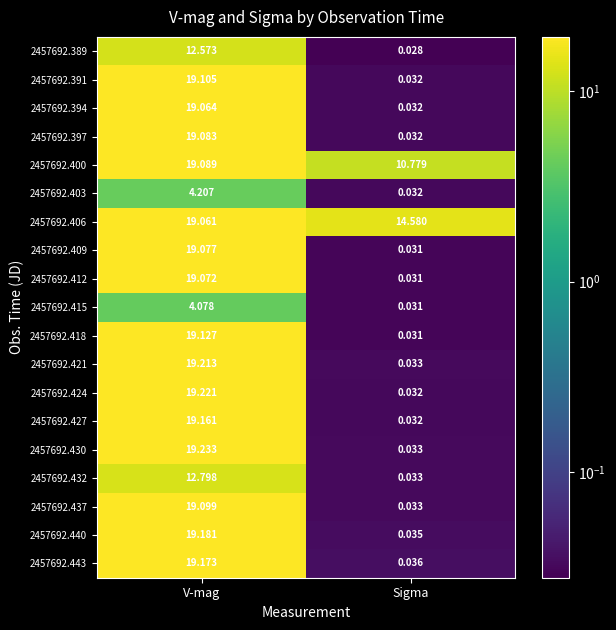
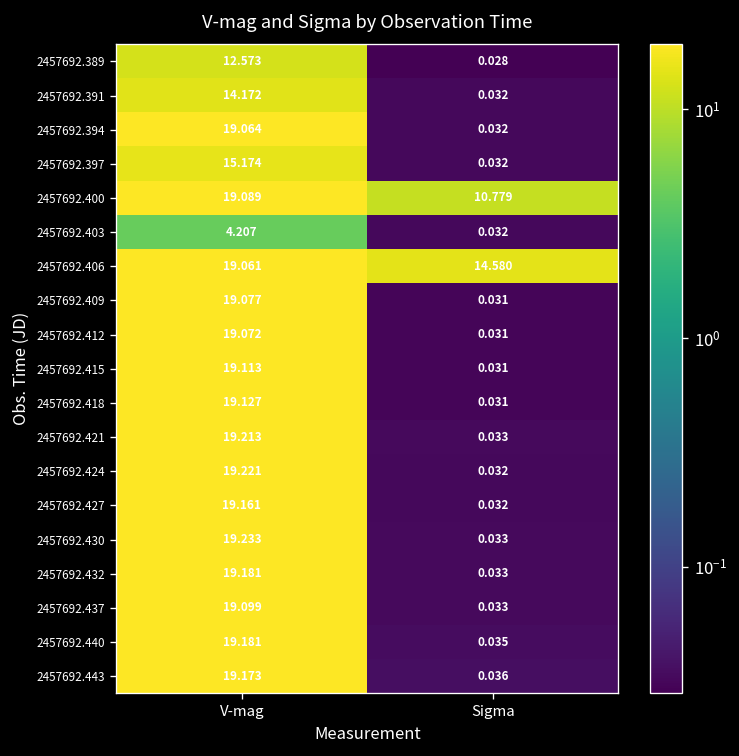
  {
    "2457692.389": {
      "V-mag": 12.573,
      "Sigma": 0.028
    },
    "2457692.391": {
-     "V-mag": 19.105,
+     "V-mag": 14.172,
      "Sigma": 0.032
    },
    "2457692.394": {
      "V-mag": 19.064,
      "Sigma": 0.032
    },
    "2457692.397": {
-     "V-mag": 19.083,
+     "V-mag": 15.174,
      "Sigma": 0.032
    },
    "2457692.400": {
      "V-mag": 19.089,
      "Sigma": 10.779
    },
    "2457692.403": {
      "V-mag": 4.207,
      "Sigma": 0.032
    },
    "2457692.406": {
      "V-mag": 19.061,
      "Sigma": 14.580
    },
    "2457692.409": {
      "V-mag": 19.077,
      "Sigma": 0.031
    },
    "2457692.412": {
      "V-mag": 19.072,
      "Sigma": 0.031
    },
    "2457692.415": {
-     "V-mag": 4.078,
+     "V-mag": 19.113,
      "Sigma": 0.031
    },
    "2457692.418": {
      "V-mag": 19.127,
      "Sigma": 0.031
    },
    "2457692.421": {
      "V-mag": 19.213,
      "Sigma": 0.033
    },
    "2457692.424": {
      "V-mag": 19.221,
      "Sigma": 0.032
    },
    "2457692.427": {
      "V-mag": 19.161,
      "Sigma": 0.032
    },
    "2457692.430": {
      "V-mag": 19.233,
      "Sigma": 0.033
    },
    "2457692.432": {
-     "V-mag": 12.798,
+     "V-mag": 19.181,
      "Sigma": 0.033
    },
    "2457692.437": {
      "V-mag": 19.099,
      "Sigma": 0.033
    },
    "2457692.440": {
      "V-mag": 19.181,
      "Sigma": 0.035
    },
    "2457692.443": {
      "V-mag": 19.173,
      "Sigma": 0.036
    }
  }
